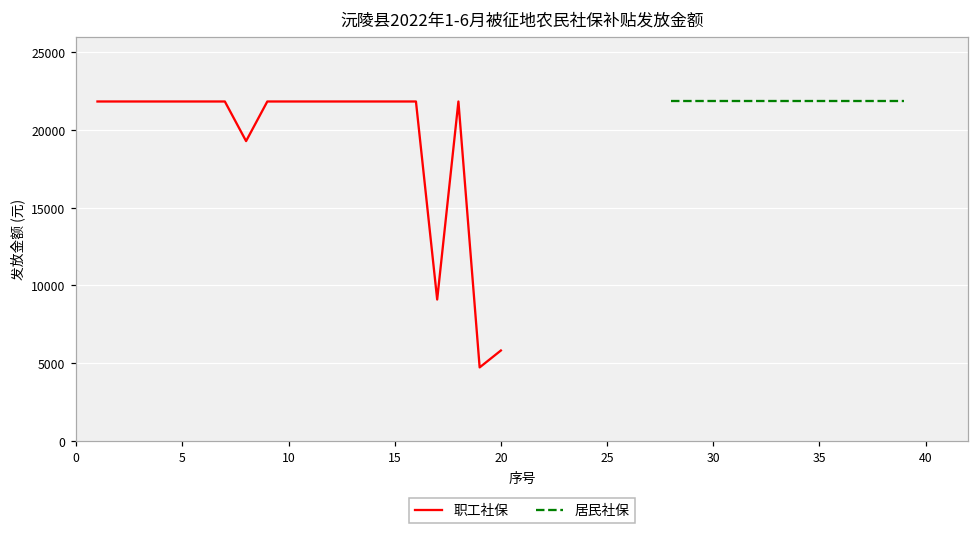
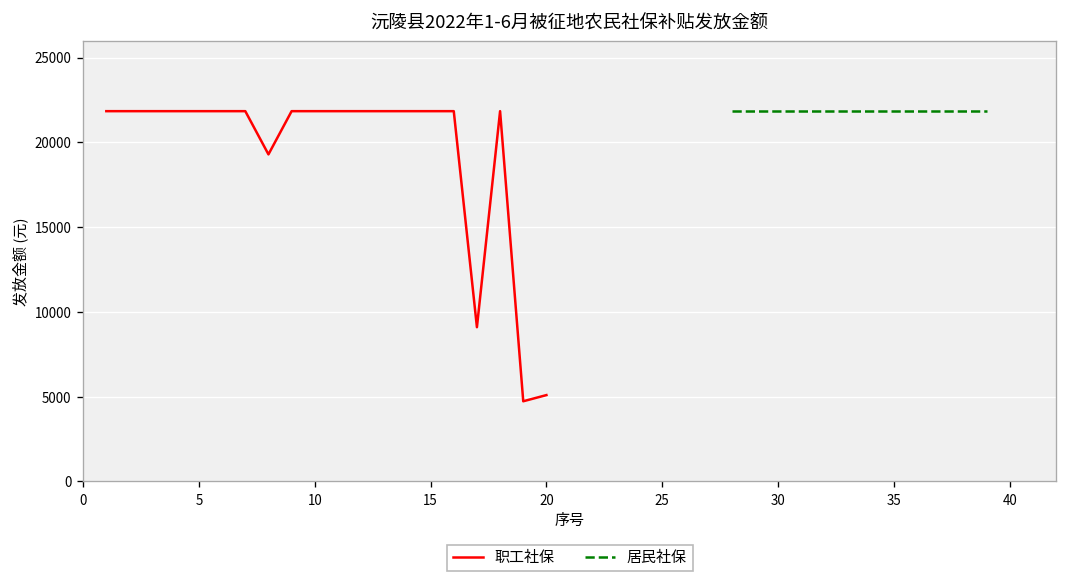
  {
    "职工社保": {
      "5": 21800,
      "10": 21800,
      "15": 21800,
-     "20": 5800
+     "20": 5100
    },
    "居民社保": {
      "30": 21800,
      "35": 21800
    }
  }
